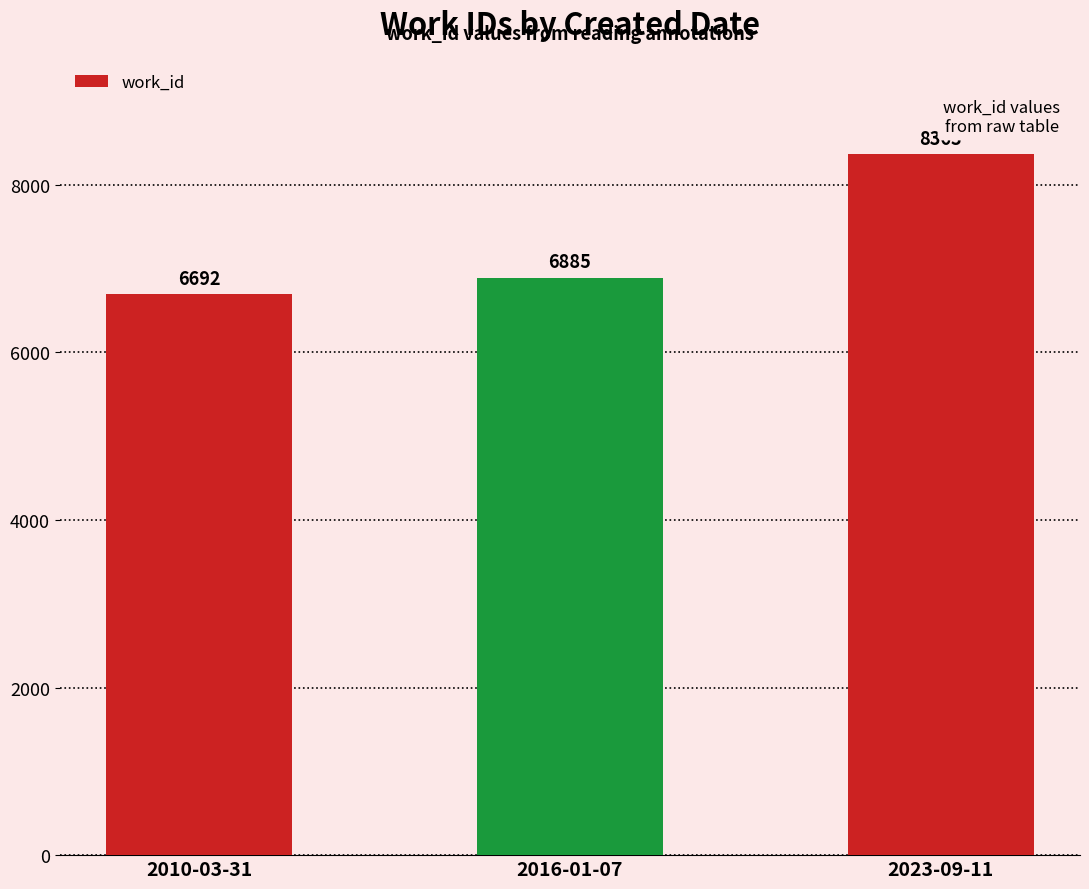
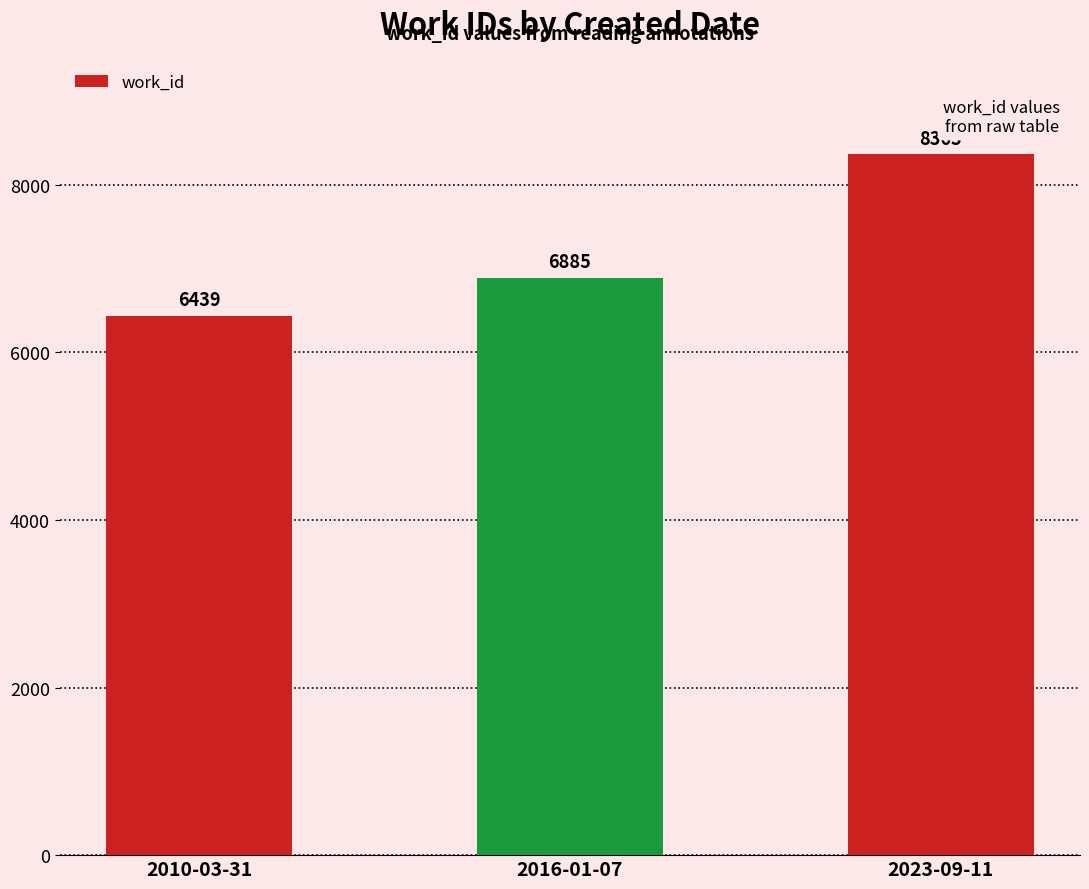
  {
-   "2010-03-31": 6692,
+   "2010-03-31": 6439,
    "2016-01-07": 6885
  }
